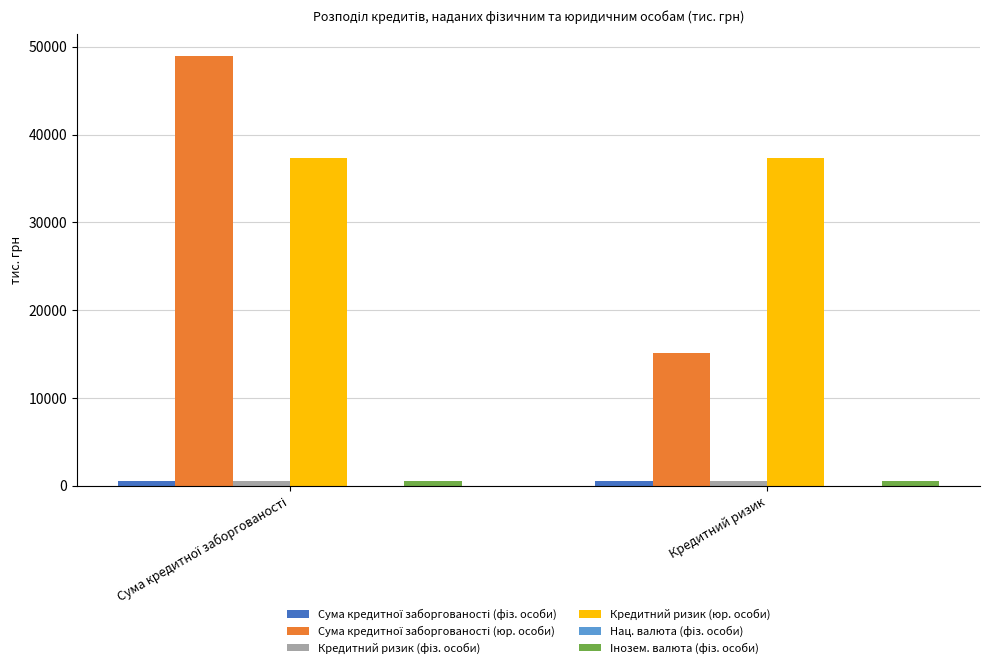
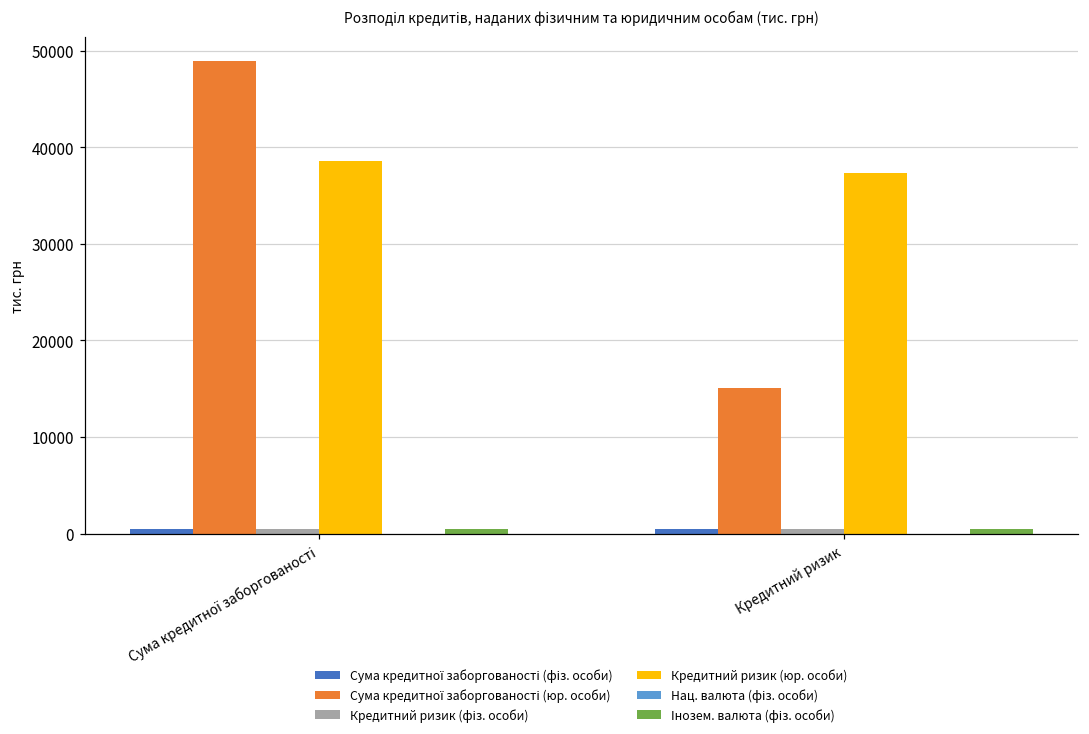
  {
    "Сума кредитної заборгованості (юр. особи)": {
      "Сума кредитної заборгованості": 49000,
      "Кредитний ризик": 15000
    },
    "Кредитний ризик (фіз. особи)": {
      "Сума кредитної заборгованості": 1000,
      "Кредитний ризик": 1000
    },
    "Кредитний ризик (юр. особи)": {
-     "Сума кредитної заборгованості": 37000,
+     "Сума кредитної заборгованості": 39000,
      "Кредитний ризик": 37000
    },
    "Інозем. валюта (фіз. особи)": {
      "Сума кредитної заборгованості": 1000,
      "Кредитний ризик": 1000
    }
  }
